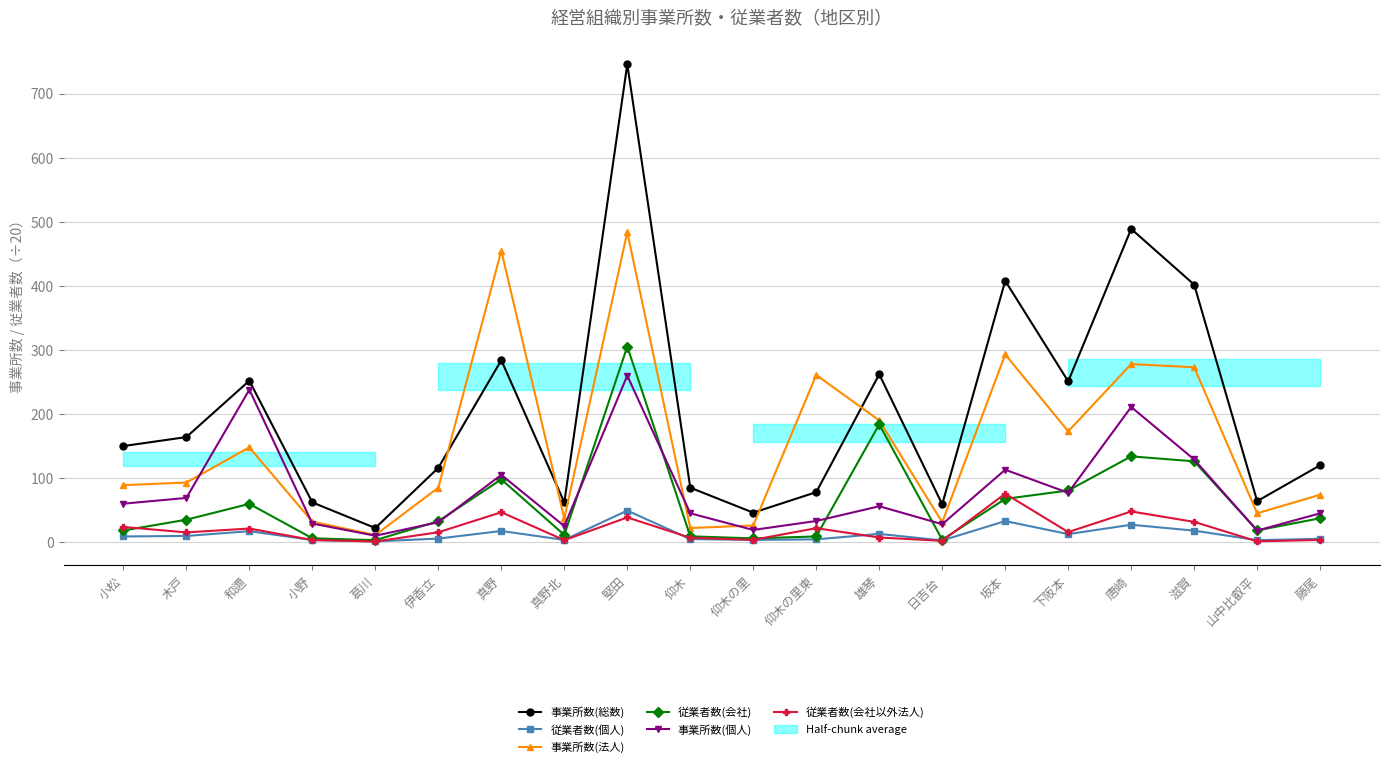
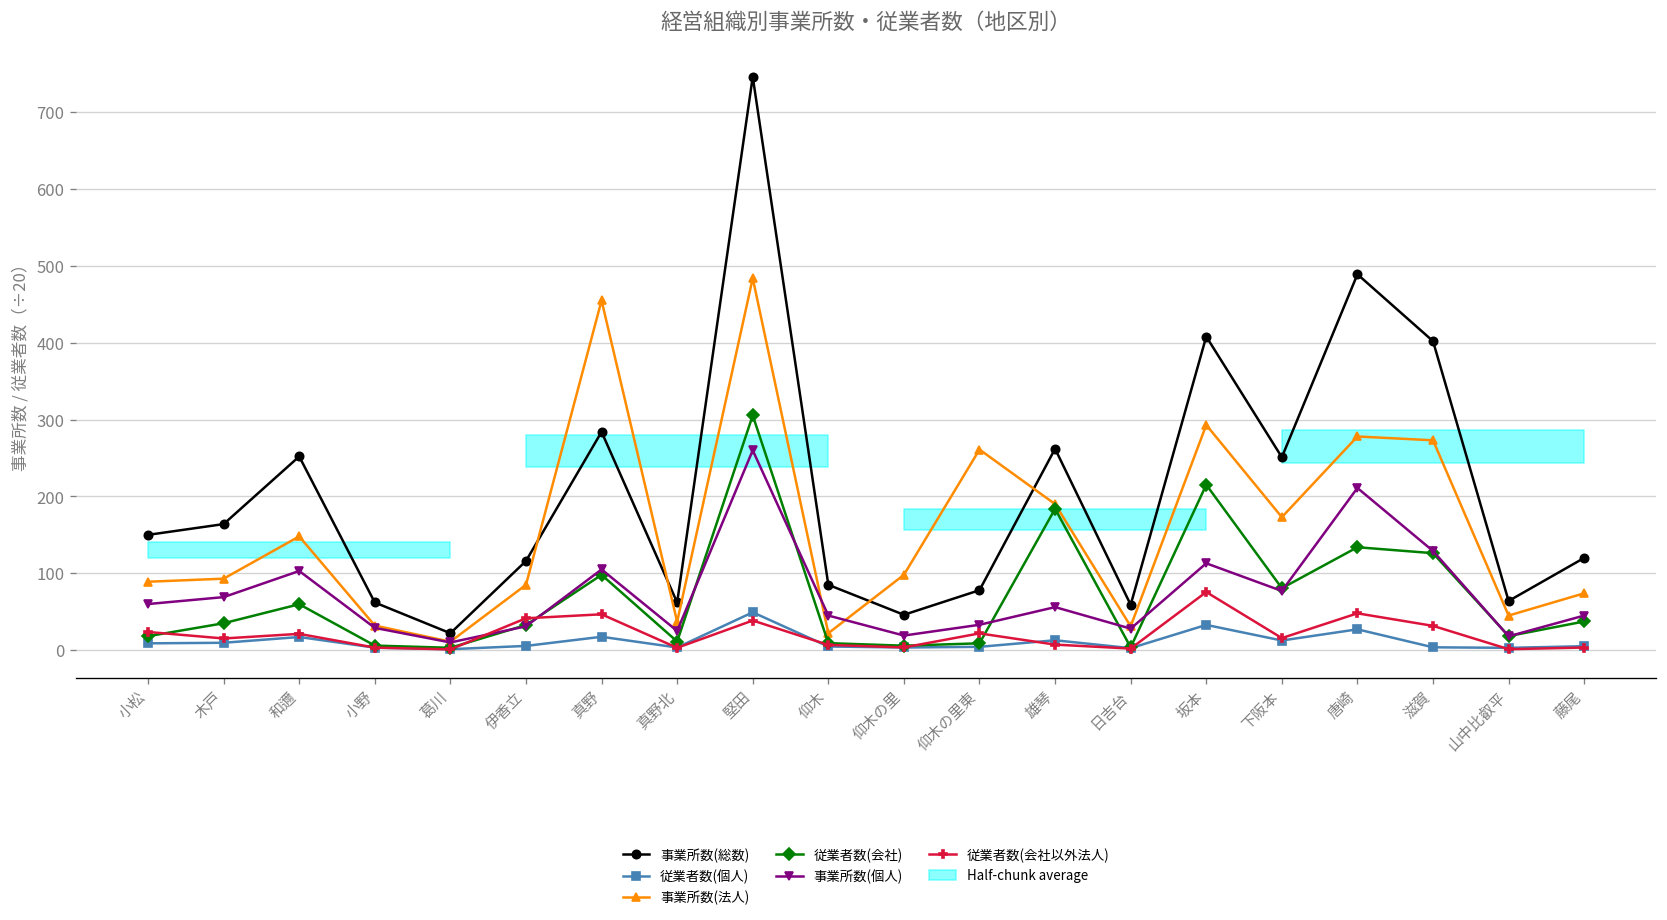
  {
    "事業所数(総数)": {
      "小松": 150,
      "木戸": 160,
      "和邇": 250,
      "小野": 60,
      "葛川": 20,
      "伊香立": 120,
      "真野": 280,
      "真野北": 60,
      "堅田": 750,
      "仰木": 90,
      "仰木の里": 50,
      "仰木の里東": 80,
      "雄琴": 260,
      "日吉台": 60,
      "坂本": 410,
      "下阪本": 250,
      "唐崎": 490,
      "滋賀": 400,
      "山中比叡平": 60,
      "藤尾": 120
    },
    "従業者数(個人)": {
      "小松": 10,
      "木戸": 10,
      "和邇": 20,
      "伊香立": 10,
      "真野": 20,
      "堅田": 50,
      "仰木の里東": 0,
      "雄琴": 10,
      "坂本": 30,
      "唐崎": 30,
-     "滋賀": 20
+     "滋賀": 0
    },
    "事業所数(法人)": {
      "小松": 90,
      "木戸": 90,
      "和邇": 150,
      "伊香立": 90,
      "真野": 460,
      "真野北": 40,
      "堅田": 480,
      "仰木": 20,
-     "仰木の里": 30,
+     "仰木の里": 100,
      "仰木の里東": 260,
      "雄琴": 190,
      "坂本": 290,
      "下阪本": 170,
      "唐崎": 280,
      "滋賀": 270,
      "山中比叡平": 50,
      "藤尾": 70
    },
    "従業者数(会社)": {
      "小松": 20,
      "木戸": 40,
      "和邇": 60,
      "真野": 100,
      "真野北": 10,
      "堅田": 310,
      "仰木の里東": 10,
-     "坂本": 70,
+     "坂本": 220,
      "唐崎": 130,
      "藤尾": 40
    },
    "事業所数(個人)": {
      "小松": 60,
      "木戸": 70,
-     "和邇": 240,
+     "和邇": 100,
      "真野": 110,
      "真野北": 30,
      "堅田": 260,
      "仰木": 50,
      "仰木の里": 20,
      "仰木の里東": 30,
      "雄琴": 60,
      "坂本": 110,
      "唐崎": 210,
      "藤尾": 50
    },
    "従業者数(会社以外法人)": {
      "小松": 20,
      "木戸": 20,
      "和邇": 20,
-     "伊香立": 20,
+     "伊香立": 40,
      "真野": 50,
      "堅田": 40,
      "仰木の里東": 20,
      "雄琴": 10,
      "坂本": 80,
      "唐崎": 50,
      "滋賀": 30
    }
  }
